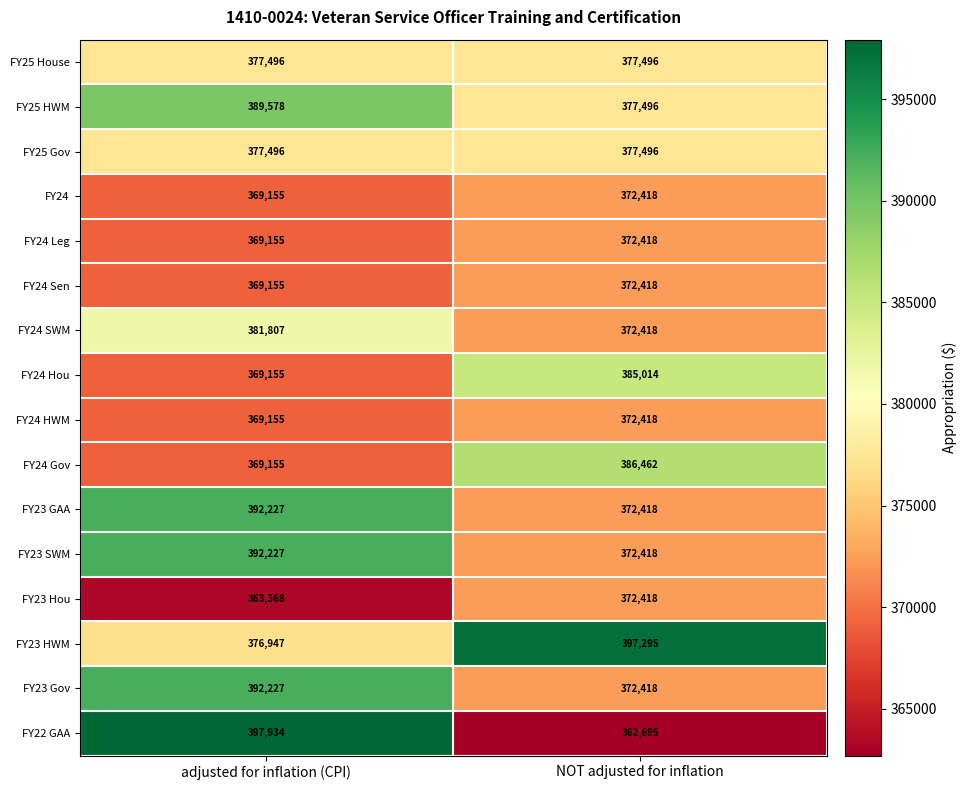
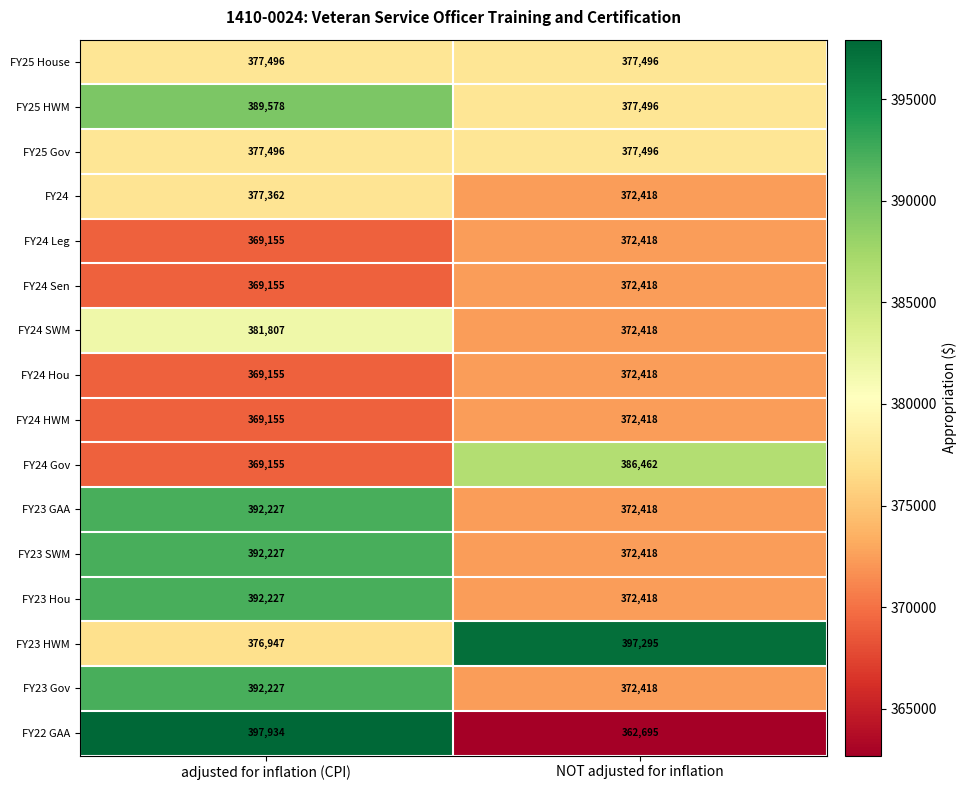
  {
    "FY25 House": {
      "adjusted for inflation (CPI)": "377,496",
      "NOT adjusted for inflation": "377,496"
    },
    "FY25 HWM": {
      "adjusted for inflation (CPI)": "389,578",
      "NOT adjusted for inflation": "377,496"
    },
    "FY25 Gov": {
      "adjusted for inflation (CPI)": "377,496",
      "NOT adjusted for inflation": "377,496"
    },
    "FY24": {
-     "adjusted for inflation (CPI)": "369,155",
+     "adjusted for inflation (CPI)": "377,362",
      "NOT adjusted for inflation": "372,418"
    },
    "FY24 Leg": {
      "adjusted for inflation (CPI)": "369,155",
      "NOT adjusted for inflation": "372,418"
    },
    "FY24 Sen": {
      "adjusted for inflation (CPI)": "369,155",
      "NOT adjusted for inflation": "372,418"
    },
    "FY24 SWM": {
      "adjusted for inflation (CPI)": "381,807",
      "NOT adjusted for inflation": "372,418"
    },
    "FY24 Hou": {
      "adjusted for inflation (CPI)": "369,155",
-     "NOT adjusted for inflation": "385,014"
+     "NOT adjusted for inflation": "372,418"
    },
    "FY24 HWM": {
      "adjusted for inflation (CPI)": "369,155",
      "NOT adjusted for inflation": "372,418"
    },
    "FY24 Gov": {
      "adjusted for inflation (CPI)": "369,155",
      "NOT adjusted for inflation": "386,462"
    },
    "FY23 GAA": {
      "adjusted for inflation (CPI)": "392,227",
      "NOT adjusted for inflation": "372,418"
    },
    "FY23 SWM": {
      "adjusted for inflation (CPI)": "392,227",
      "NOT adjusted for inflation": "372,418"
    },
    "FY23 Hou": {
-     "adjusted for inflation (CPI)": "363,368",
+     "adjusted for inflation (CPI)": "392,227",
      "NOT adjusted for inflation": "372,418"
    },
    "FY23 HWM": {
      "adjusted for inflation (CPI)": "376,947",
      "NOT adjusted for inflation": "397,295"
    },
    "FY23 Gov": {
      "adjusted for inflation (CPI)": "392,227",
      "NOT adjusted for inflation": "372,418"
    },
    "FY22 GAA": {
      "adjusted for inflation (CPI)": "397,934",
      "NOT adjusted for inflation": "362,695"
    }
  }
